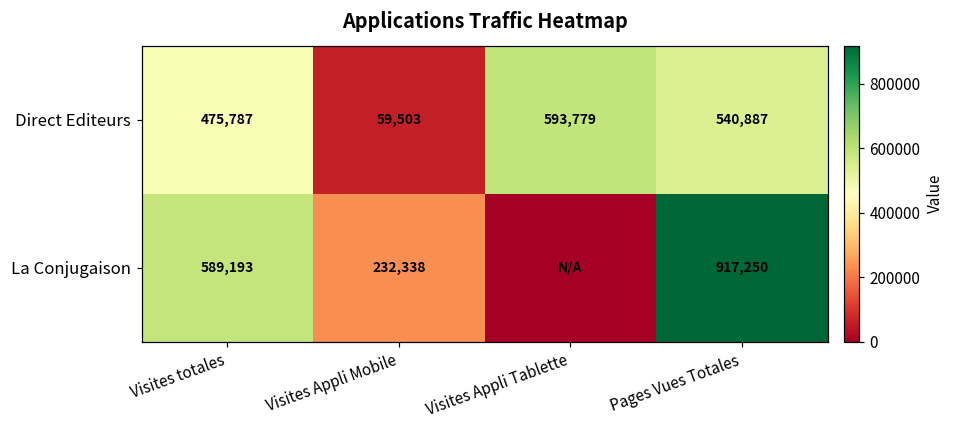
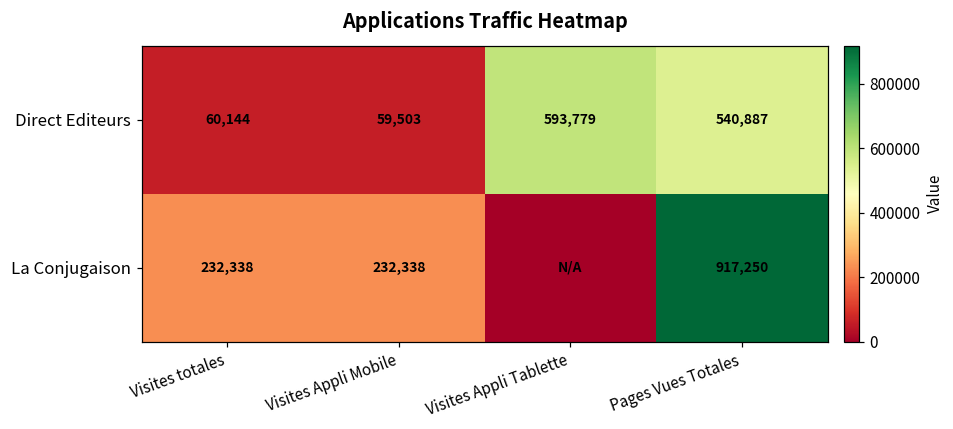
  {
    "Direct Editeurs": {
-     "Visites totales": "475,787",
+     "Visites totales": "60,144",
      "Visites Appli Mobile": "59,503",
      "Visites Appli Tablette": "593,779",
      "Pages Vues Totales": "540,887"
    },
    "La Conjugaison": {
-     "Visites totales": "589,193",
+     "Visites totales": "232,338",
      "Visites Appli Mobile": "232,338",
      "Pages Vues Totales": "917,250"
    }
  }
